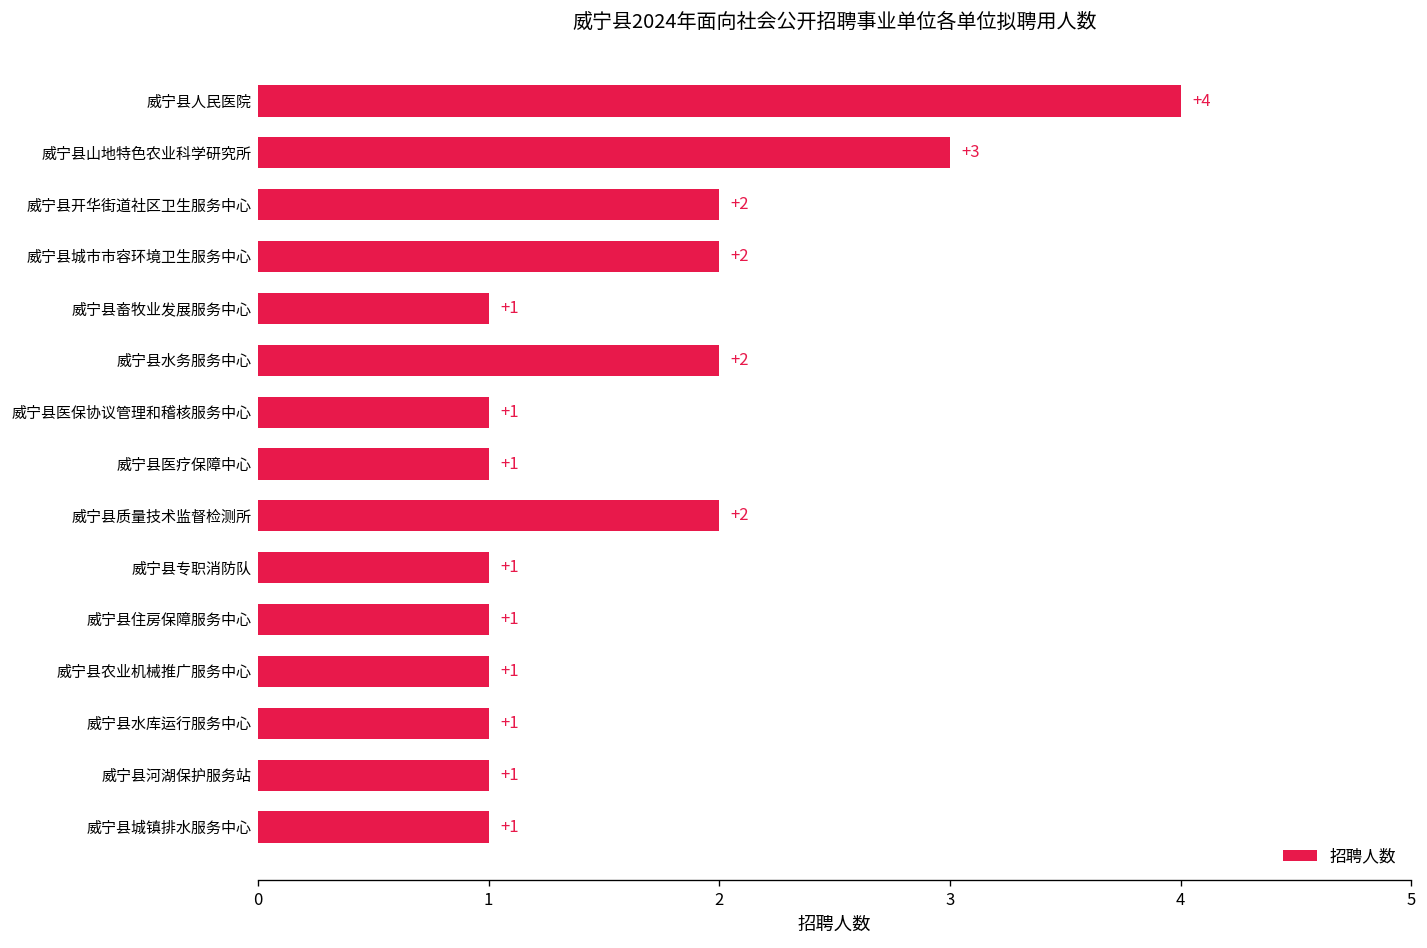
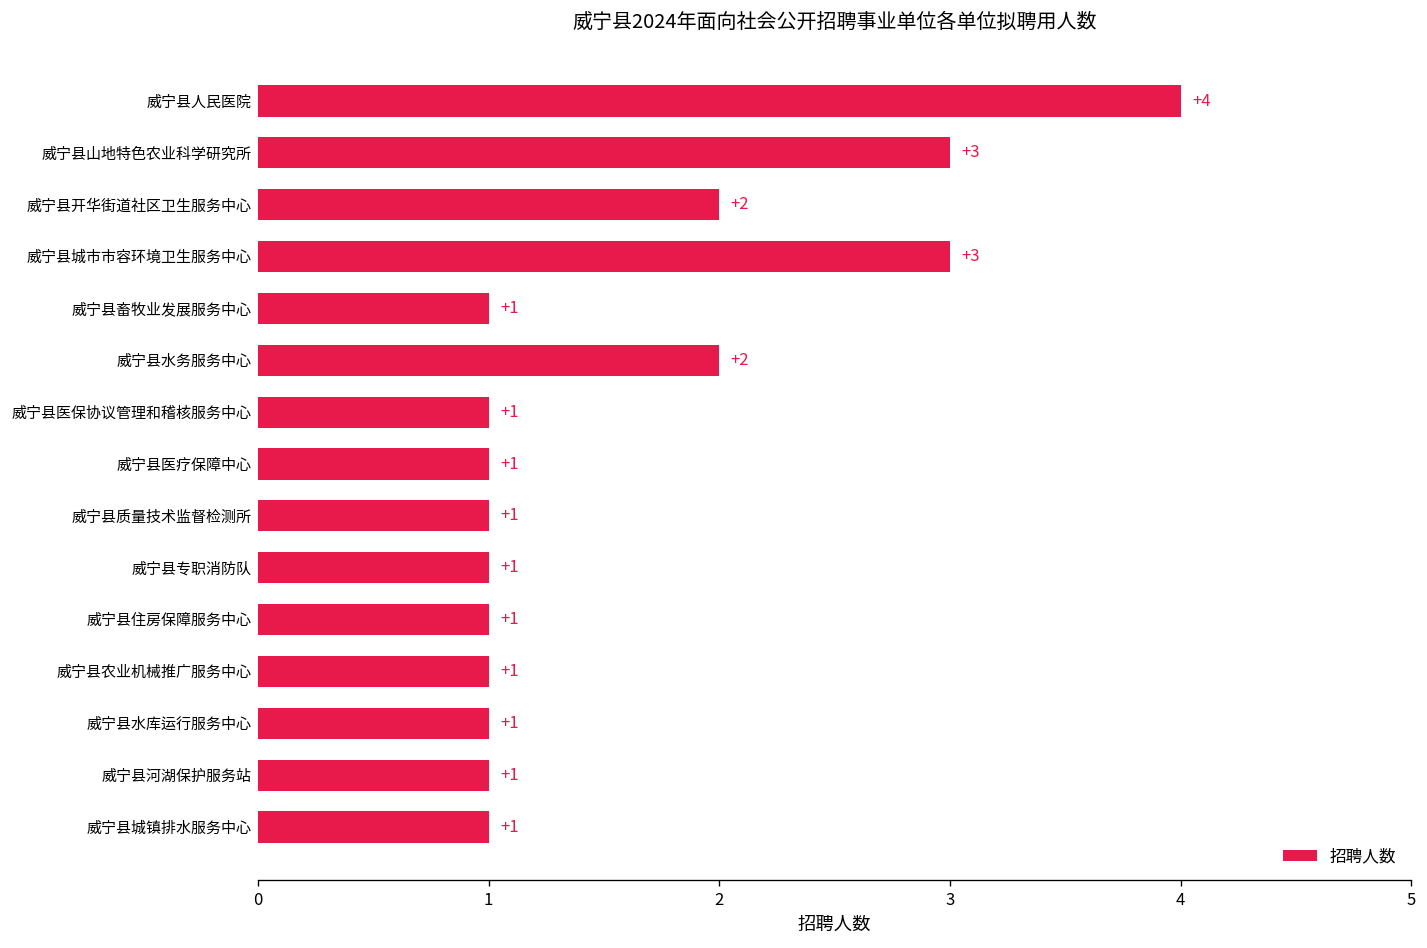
  {
    "威宁县人民医院": "+4",
    "威宁县山地特色农业科学研究所": "+3",
    "威宁县开华街道社区卫生服务中心": "+2",
-   "威宁县城市市容环境卫生服务中心": "+2",
+   "威宁县城市市容环境卫生服务中心": "+3",
    "威宁县畜牧业发展服务中心": "+1",
    "威宁县水务服务中心": "+2",
    "威宁县医保协议管理和稽核服务中心": "+1",
    "威宁县医疗保障中心": "+1",
-   "威宁县质量技术监督检测所": "+2",
+   "威宁县质量技术监督检测所": "+1",
    "威宁县专职消防队": "+1",
    "威宁县住房保障服务中心": "+1",
    "威宁县农业机械推广服务中心": "+1",
    "威宁县水库运行服务中心": "+1",
    "威宁县河湖保护服务站": "+1",
    "威宁县城镇排水服务中心": "+1"
  }
